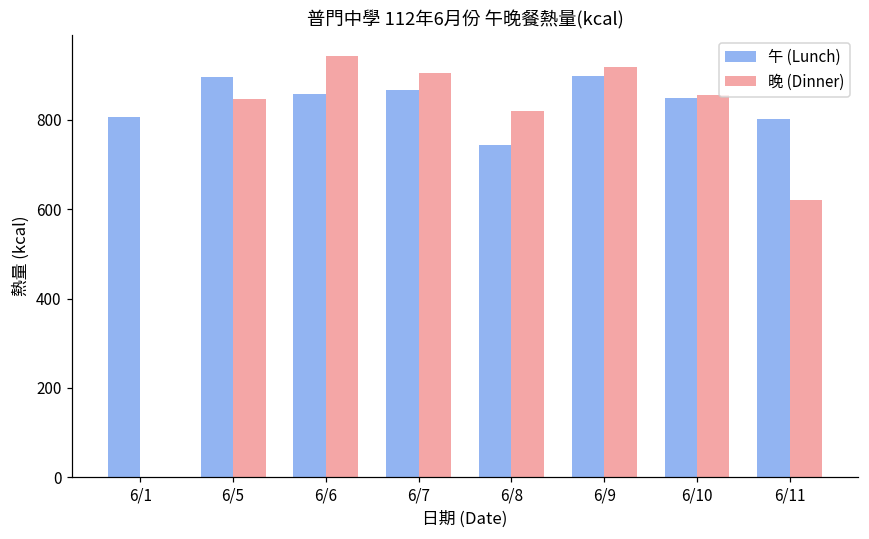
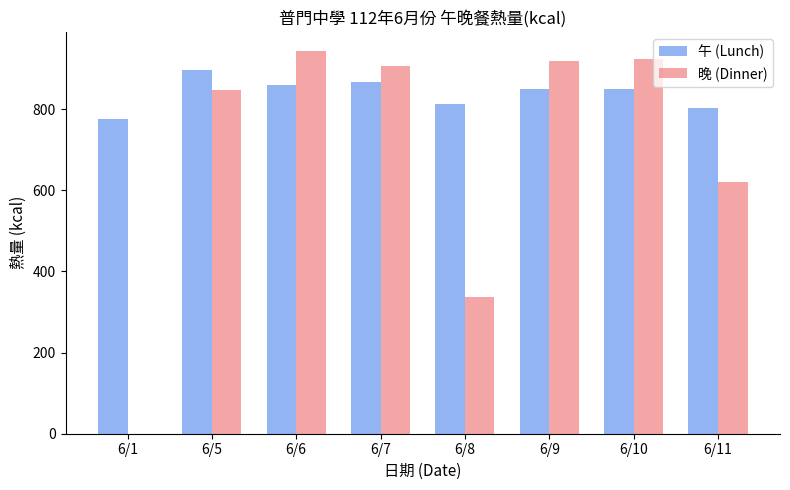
  {
    "午 (Lunch)": {
-     "6/1": 810,
+     "6/1": 780,
      "6/5": 900,
      "6/6": 860,
      "6/7": 870,
-     "6/8": 740,
-     "6/9": 900,
+     "6/8": 810,
+     "6/9": 850,
      "6/10": 850,
      "6/11": 800
    },
    "晚 (Dinner)": {
      "6/1": 0,
      "6/5": 850,
      "6/6": 940,
      "6/7": 910,
-     "6/8": 820,
+     "6/8": 340,
      "6/9": 920,
-     "6/10": 860,
+     "6/10": 920,
      "6/11": 620
    }
  }
